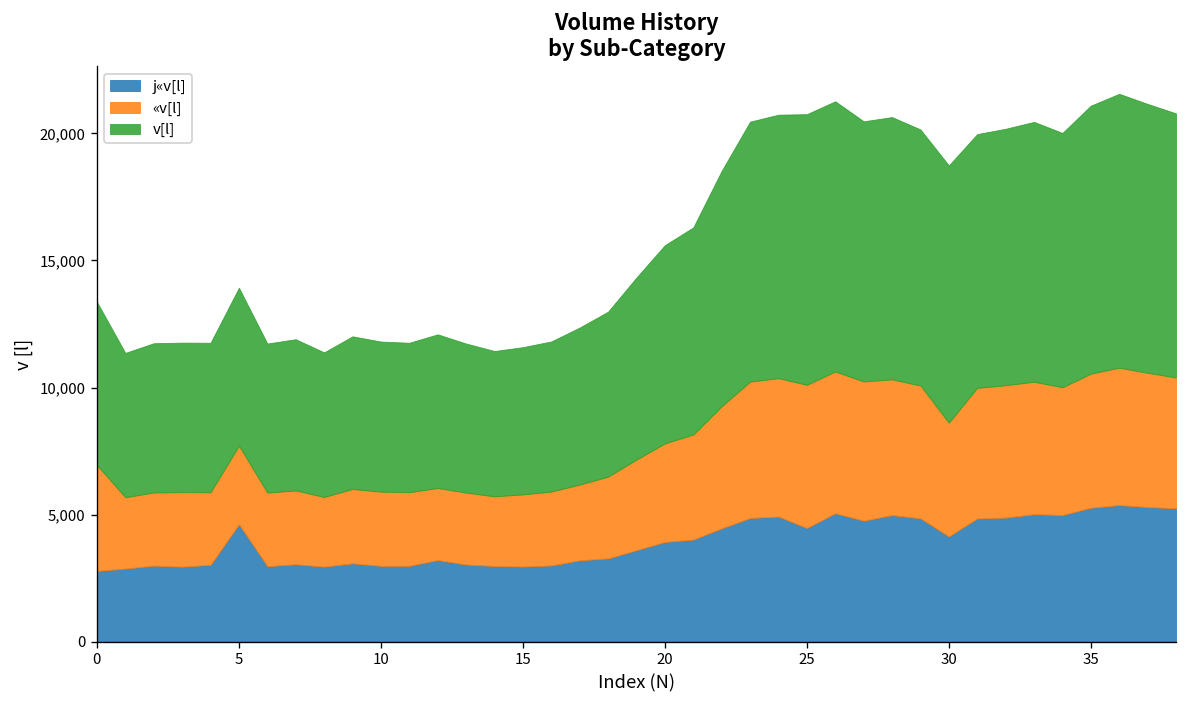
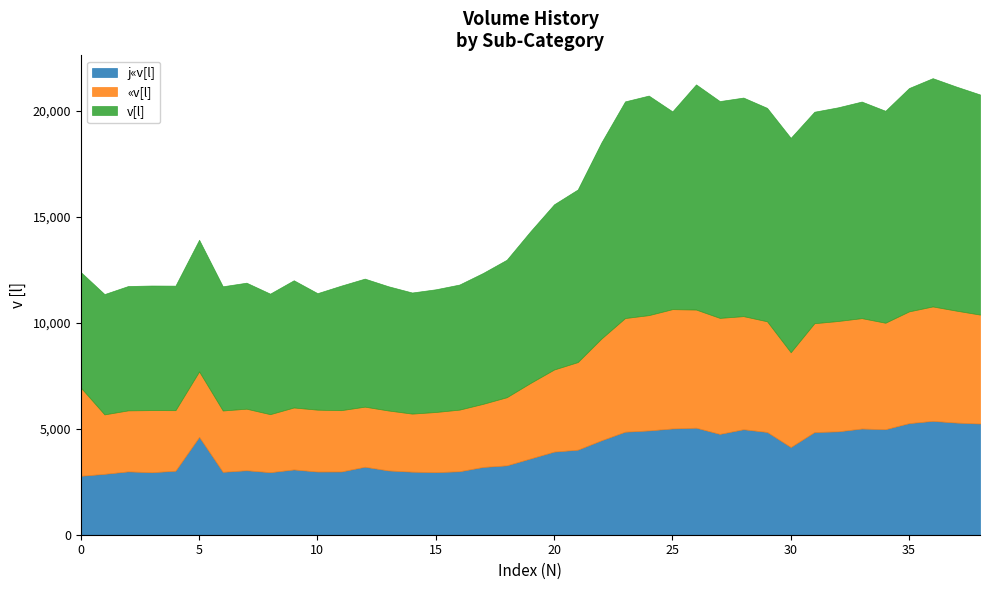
  {
    "j«v[l]": {
      "0": "2,800",
      "5": "4,600",
      "10": "3,000",
      "15": "3,000",
      "20": "3,900",
-     "25": "4,500",
+     "25": "5,000",
      "30": "4,100",
      "35": "5,300"
    },
    "«v[l]": {
      "0": "4,200",
      "5": "3,100",
      "10": "2,900",
      "15": "2,800",
      "20": "3,900",
      "25": "5,600",
      "30": "4,500",
      "35": "5,300"
    },
    "v[l]": {
-     "0": "6,400",
+     "0": "5,500",
      "5": "6,200",
-     "10": "5,900",
+     "10": "5,500",
      "15": "5,800",
      "20": "7,800",
-     "25": "10,700",
+     "25": "9,300",
      "30": "10,100",
      "35": "10,500"
    }
  }
